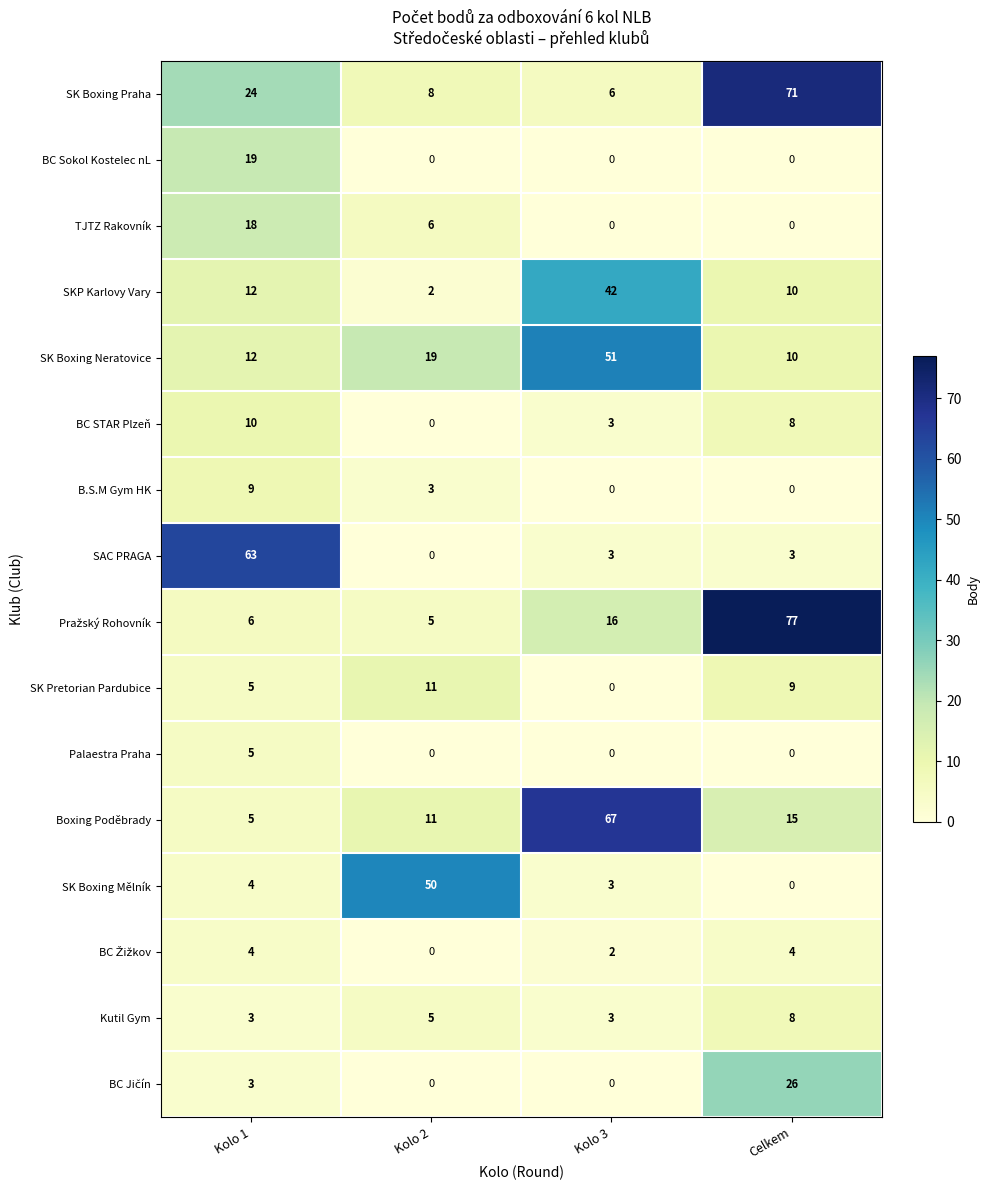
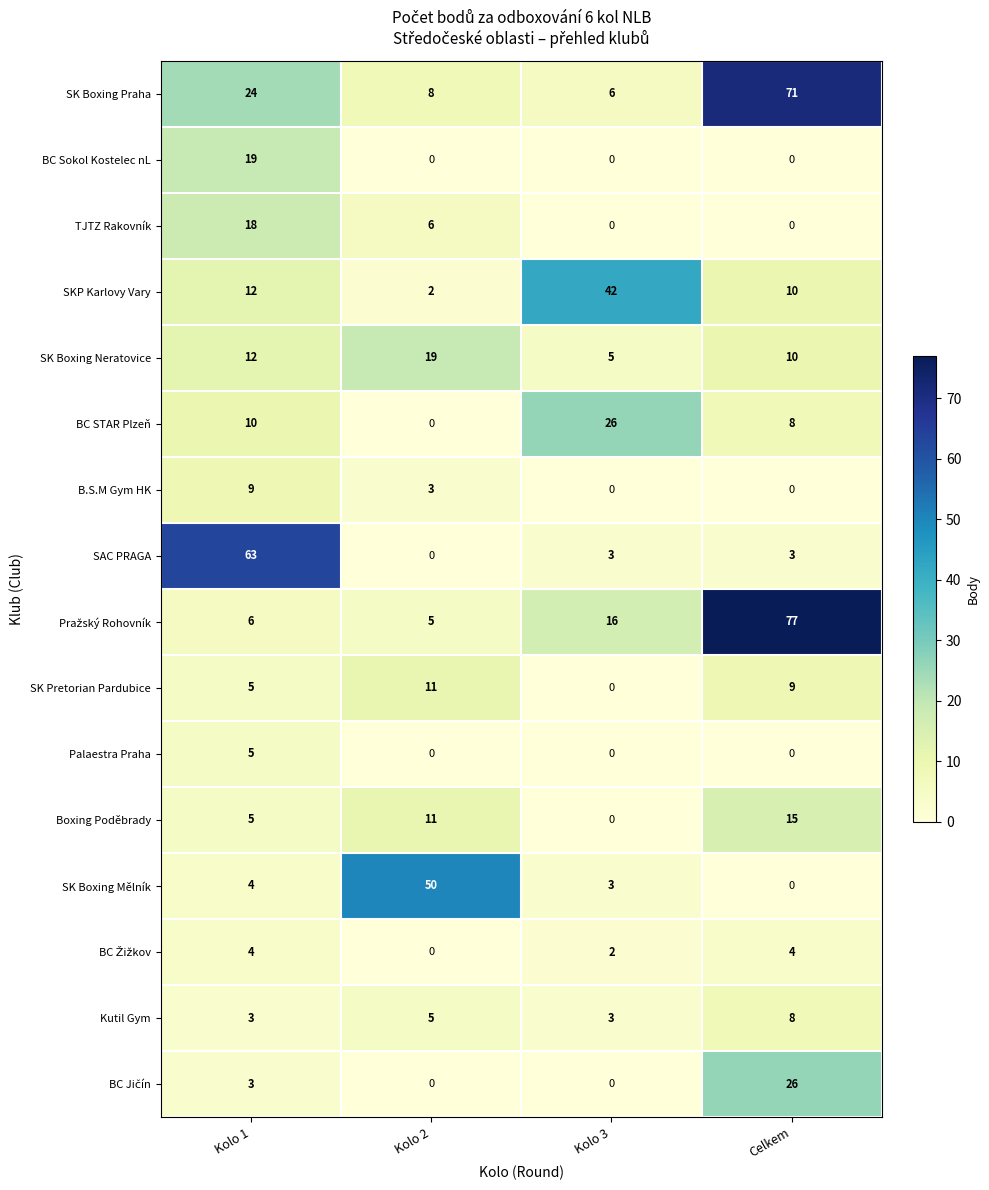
  {
    "SK Boxing Praha": {
      "Kolo 1": 24,
      "Kolo 2": 8,
      "Kolo 3": 6,
      "Celkem": 71
    },
    "BC Sokol Kostelec nL": {
      "Kolo 1": 19,
      "Kolo 2": 0,
      "Kolo 3": 0,
      "Celkem": 0
    },
    "TJTZ Rakovník": {
      "Kolo 1": 18,
      "Kolo 2": 6,
      "Kolo 3": 0,
      "Celkem": 0
    },
    "SKP Karlovy Vary": {
      "Kolo 1": 12,
      "Kolo 2": 2,
      "Kolo 3": 42,
      "Celkem": 10
    },
    "SK Boxing Neratovice": {
      "Kolo 1": 12,
      "Kolo 2": 19,
-     "Kolo 3": 51,
+     "Kolo 3": 5,
      "Celkem": 10
    },
    "BC STAR Plzeň": {
      "Kolo 1": 10,
      "Kolo 2": 0,
-     "Kolo 3": 3,
+     "Kolo 3": 26,
      "Celkem": 8
    },
    "B.S.M Gym HK": {
      "Kolo 1": 9,
      "Kolo 2": 3,
      "Kolo 3": 0,
      "Celkem": 0
    },
    "SAC PRAGA": {
      "Kolo 1": 63,
      "Kolo 2": 0,
      "Kolo 3": 3,
      "Celkem": 3
    },
    "Pražský Rohovník": {
      "Kolo 1": 6,
      "Kolo 2": 5,
      "Kolo 3": 16,
      "Celkem": 77
    },
    "SK Pretorian Pardubice": {
      "Kolo 1": 5,
      "Kolo 2": 11,
      "Kolo 3": 0,
      "Celkem": 9
    },
    "Palaestra Praha": {
      "Kolo 1": 5,
      "Kolo 2": 0,
      "Kolo 3": 0,
      "Celkem": 0
    },
    "Boxing Poděbrady": {
      "Kolo 1": 5,
      "Kolo 2": 11,
-     "Kolo 3": 67,
+     "Kolo 3": 0,
      "Celkem": 15
    },
    "SK Boxing Mělník": {
      "Kolo 1": 4,
      "Kolo 2": 50,
      "Kolo 3": 3,
      "Celkem": 0
    },
    "BC Žižkov": {
      "Kolo 1": 4,
      "Kolo 2": 0,
      "Kolo 3": 2,
      "Celkem": 4
    },
    "Kutil Gym": {
      "Kolo 1": 3,
      "Kolo 2": 5,
      "Kolo 3": 3,
      "Celkem": 8
    },
    "BC Jičín": {
      "Kolo 1": 3,
      "Kolo 2": 0,
      "Kolo 3": 0,
      "Celkem": 26
    }
  }
